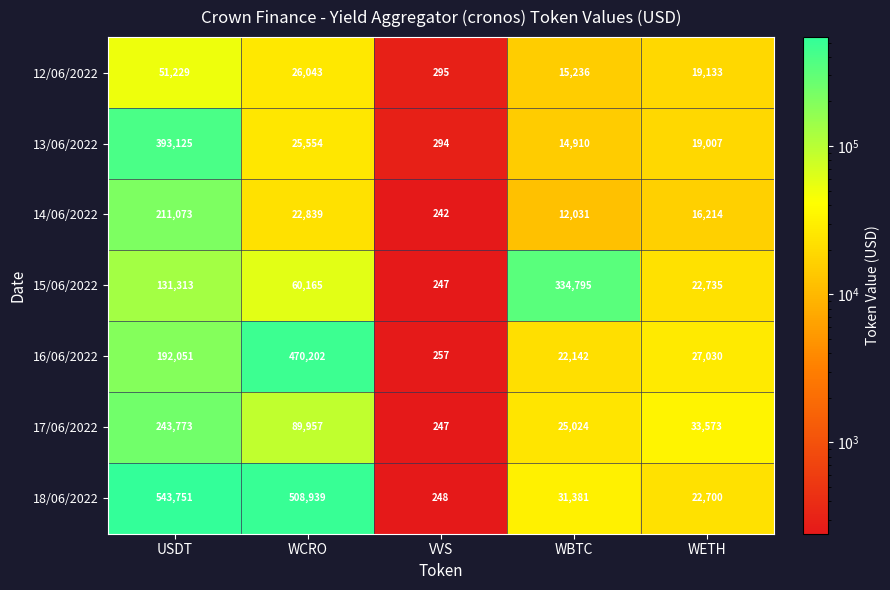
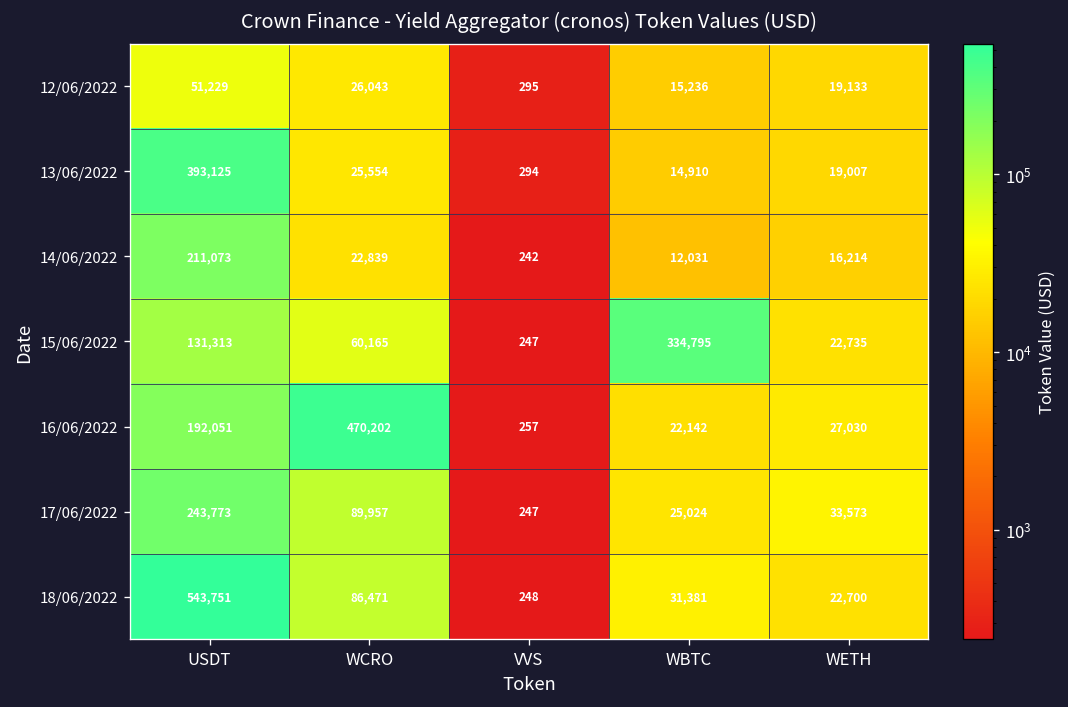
  {
    "12/06/2022": {
      "USDT": "51,229",
      "WCRO": "26,043",
      "VVS": "295",
      "WBTC": "15,236",
      "WETH": "19,133"
    },
    "13/06/2022": {
      "USDT": "393,125",
      "WCRO": "25,554",
      "VVS": "294",
      "WBTC": "14,910",
      "WETH": "19,007"
    },
    "14/06/2022": {
      "USDT": "211,073",
      "WCRO": "22,839",
      "VVS": "242",
      "WBTC": "12,031",
      "WETH": "16,214"
    },
    "15/06/2022": {
      "USDT": "131,313",
      "WCRO": "60,165",
      "VVS": "247",
      "WBTC": "334,795",
      "WETH": "22,735"
    },
    "16/06/2022": {
      "USDT": "192,051",
      "WCRO": "470,202",
      "VVS": "257",
      "WBTC": "22,142",
      "WETH": "27,030"
    },
    "17/06/2022": {
      "USDT": "243,773",
      "WCRO": "89,957",
      "VVS": "247",
      "WBTC": "25,024",
      "WETH": "33,573"
    },
    "18/06/2022": {
      "USDT": "543,751",
-     "WCRO": "508,939",
+     "WCRO": "86,471",
      "VVS": "248",
      "WBTC": "31,381",
      "WETH": "22,700"
    }
  }
